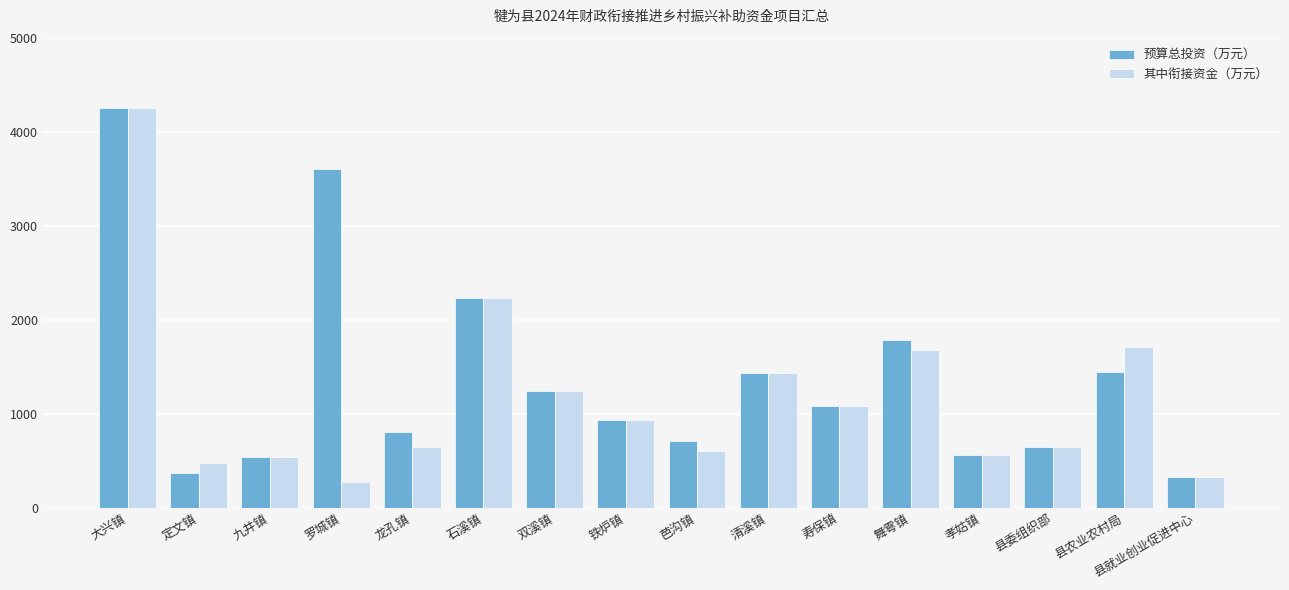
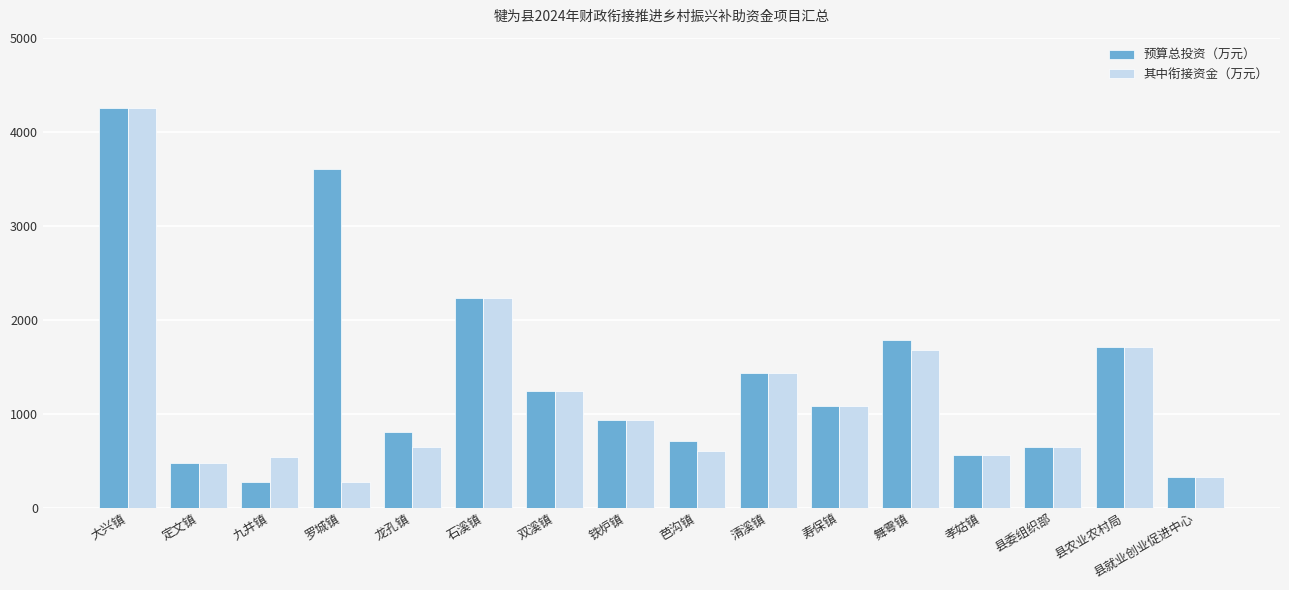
  {
    "预算总投资（万元）": {
      "大兴镇": 4300,
-     "定文镇": 400,
-     "九井镇": 500,
+     "定文镇": 500,
+     "九井镇": 300,
      "罗城镇": 3600,
      "龙孔镇": 800,
      "石溪镇": 2200,
      "双溪镇": 1200,
      "铁炉镇": 900,
      "芭沟镇": 700,
      "清溪镇": 1400,
      "寿保镇": 1100,
      "舞雩镇": 1800,
      "孝姑镇": 600,
      "县委组织部": 600,
-     "县农业农村局": 1400,
+     "县农业农村局": 1700,
      "县就业创业促进中心": 300
    },
    "其中衔接资金（万元）": {
      "大兴镇": 4300,
      "定文镇": 500,
      "九井镇": 500,
      "罗城镇": 300,
      "龙孔镇": 700,
      "石溪镇": 2200,
      "双溪镇": 1200,
      "铁炉镇": 900,
      "芭沟镇": 600,
      "清溪镇": 1400,
      "寿保镇": 1100,
      "舞雩镇": 1700,
      "孝姑镇": 600,
      "县委组织部": 600,
      "县农业农村局": 1700,
      "县就业创业促进中心": 300
    }
  }
